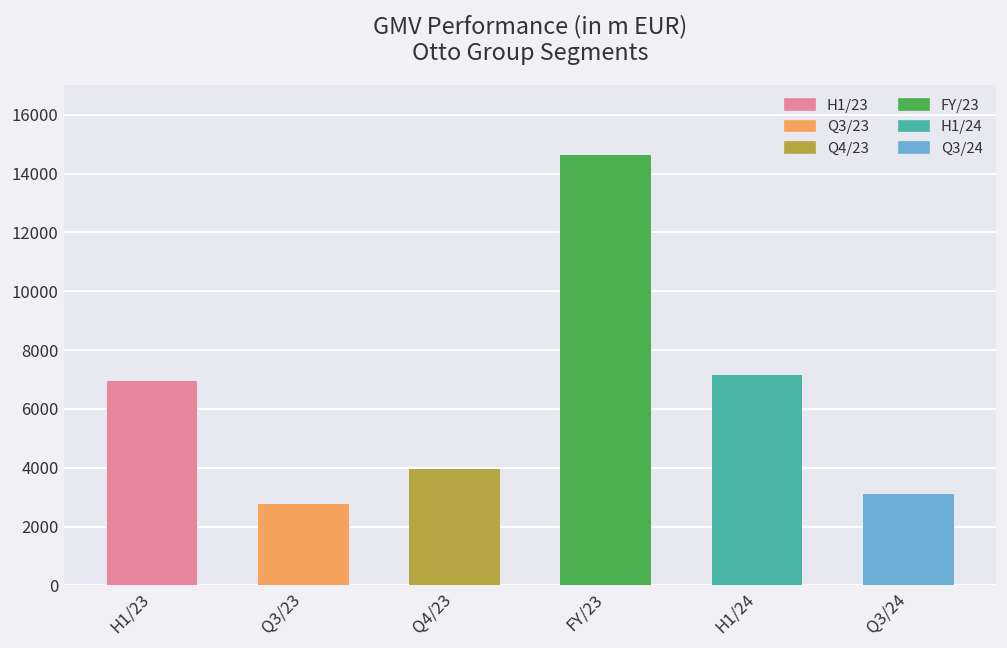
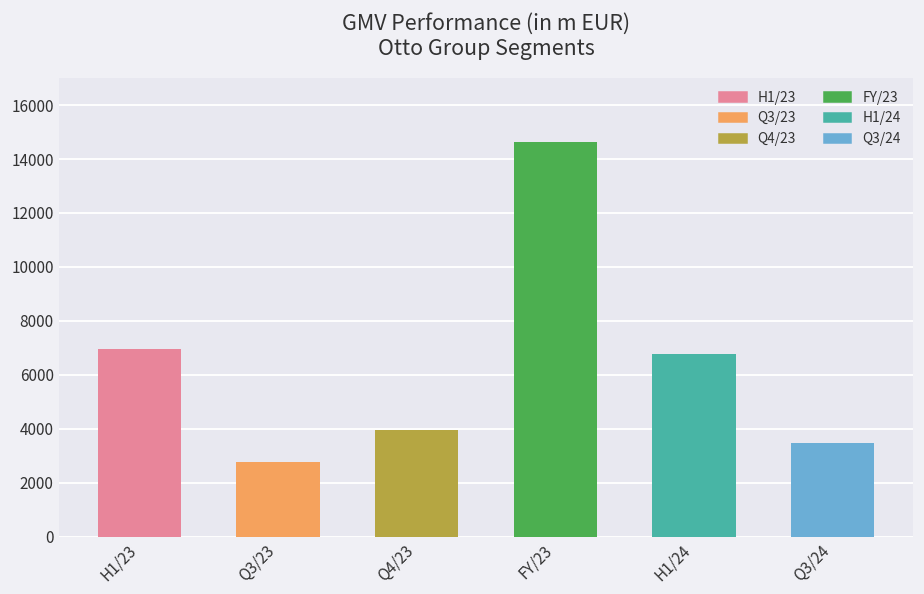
  {
    "H1/23": 7000,
    "Q3/23": 2800,
    "Q4/23": 4000,
    "FY/23": 14600,
-   "H1/24": 7100,
-   "Q3/24": 3100
+   "H1/24": 6800,
+   "Q3/24": 3500
  }
